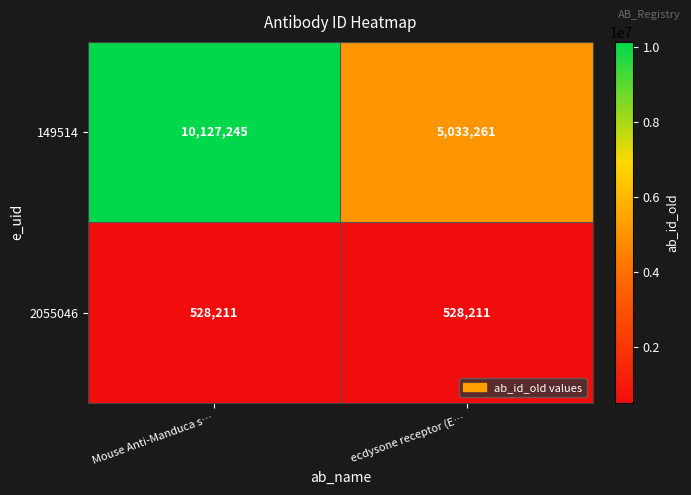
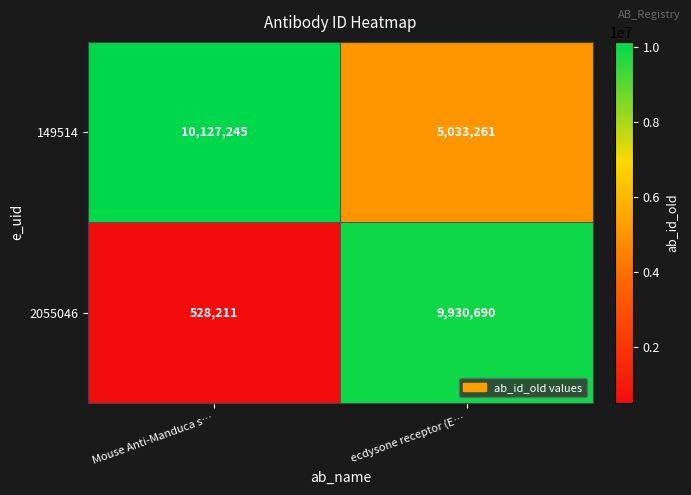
  {
    "149514": {
      "Mouse Anti-Manduca s…": "10,127,245",
      "ecdysone receptor (E…": "5,033,261"
    },
    "2055046": {
      "Mouse Anti-Manduca s…": "528,211",
-     "ecdysone receptor (E…": "528,211"
+     "ecdysone receptor (E…": "9,930,690"
    }
  }
